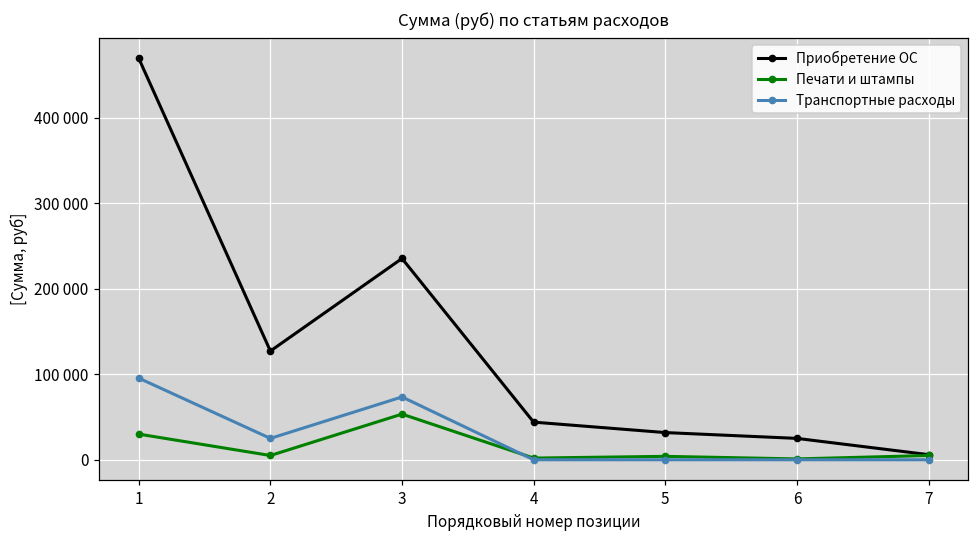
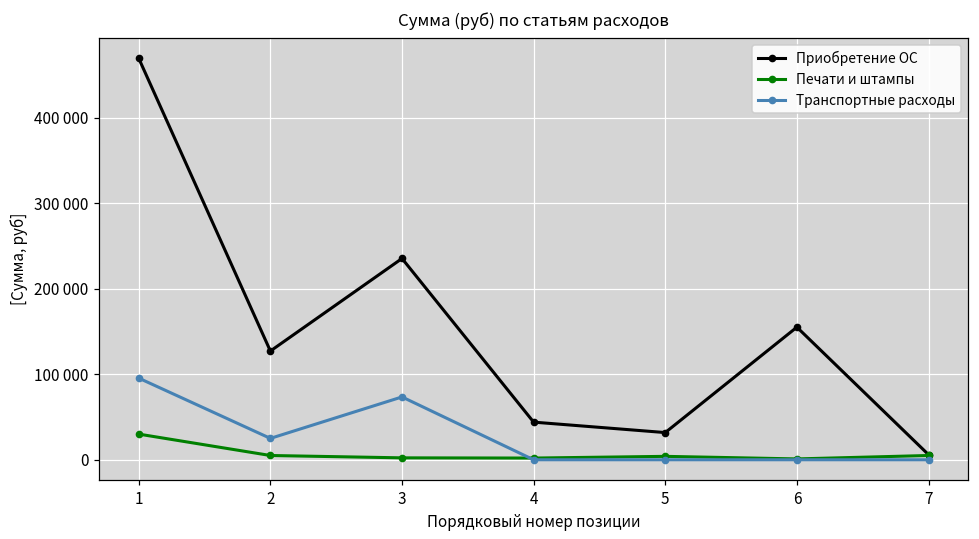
  {
    "Приобретение ОС": {
      "1": 470000,
      "2": 130000,
      "3": 240000,
      "4": 40000,
      "5": 30000,
-     "6": 30000
+     "6": 160000
    },
    "Печати и штампы": {
      "1": 30000,
      "2": 10000,
-     "3": 50000,
+     "3": 0,
      "5": 0
    },
    "Транспортные расходы": {
      "1": 100000,
      "2": 30000,
      "3": 70000,
      "5": 0,
      "7": 0
    }
  }
